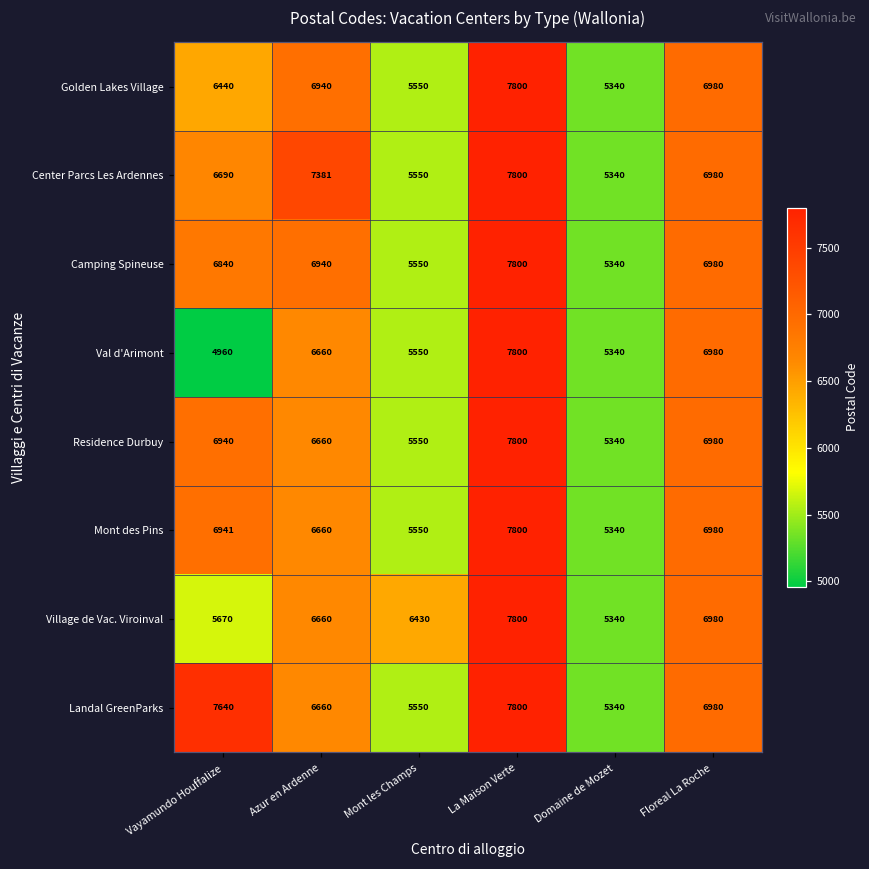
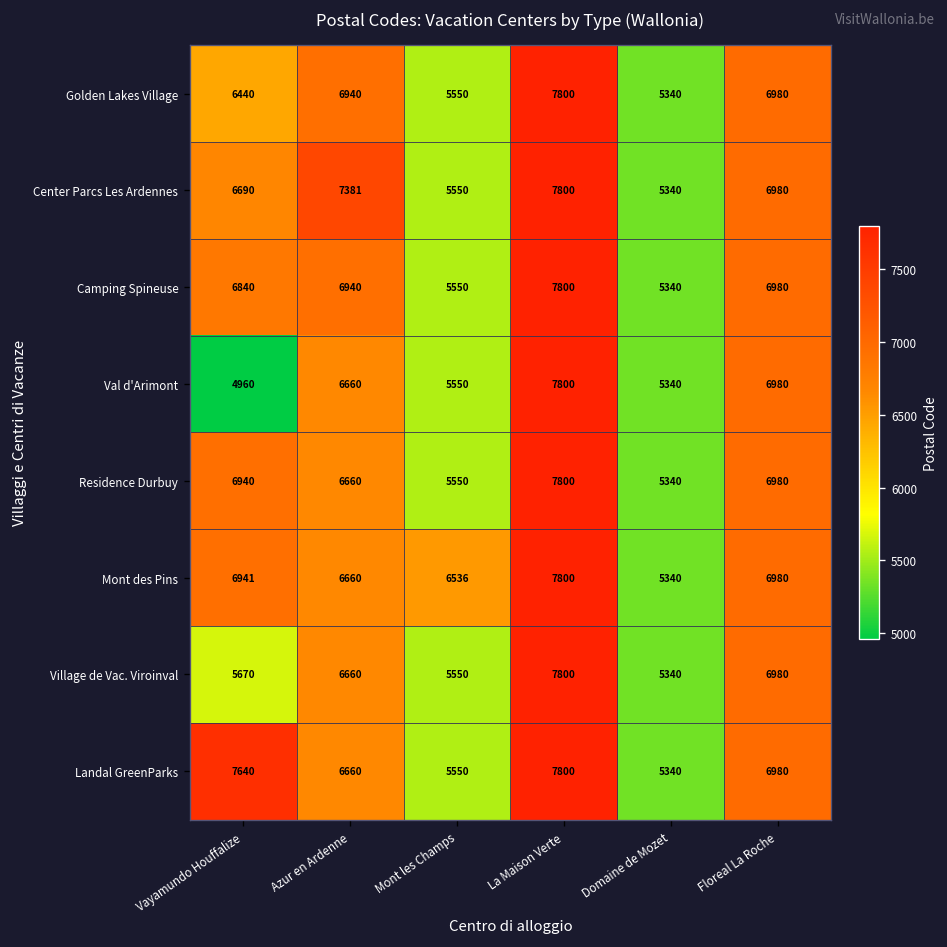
  {
    "Golden Lakes Village": {
      "Vayamundo Houffalize": 6440,
      "Azur en Ardenne": 6940,
      "Mont les Champs": 5550,
      "La Maison Verte": 7800,
      "Domaine de Mozet": 5340,
      "Floreal La Roche": 6980
    },
    "Center Parcs Les Ardennes": {
      "Vayamundo Houffalize": 6690,
      "Azur en Ardenne": 7381,
      "Mont les Champs": 5550,
      "La Maison Verte": 7800,
      "Domaine de Mozet": 5340,
      "Floreal La Roche": 6980
    },
    "Camping Spineuse": {
      "Vayamundo Houffalize": 6840,
      "Azur en Ardenne": 6940,
      "Mont les Champs": 5550,
      "La Maison Verte": 7800,
      "Domaine de Mozet": 5340,
      "Floreal La Roche": 6980
    },
    "Val d'Arimont": {
      "Vayamundo Houffalize": 4960,
      "Azur en Ardenne": 6660,
      "Mont les Champs": 5550,
      "La Maison Verte": 7800,
      "Domaine de Mozet": 5340,
      "Floreal La Roche": 6980
    },
    "Residence Durbuy": {
      "Vayamundo Houffalize": 6940,
      "Azur en Ardenne": 6660,
      "Mont les Champs": 5550,
      "La Maison Verte": 7800,
      "Domaine de Mozet": 5340,
      "Floreal La Roche": 6980
    },
    "Mont des Pins": {
      "Vayamundo Houffalize": 6941,
      "Azur en Ardenne": 6660,
-     "Mont les Champs": 5550,
+     "Mont les Champs": 6536,
      "La Maison Verte": 7800,
      "Domaine de Mozet": 5340,
      "Floreal La Roche": 6980
    },
    "Village de Vac. Viroinval": {
      "Vayamundo Houffalize": 5670,
      "Azur en Ardenne": 6660,
-     "Mont les Champs": 6430,
+     "Mont les Champs": 5550,
      "La Maison Verte": 7800,
      "Domaine de Mozet": 5340,
      "Floreal La Roche": 6980
    },
    "Landal GreenParks": {
      "Vayamundo Houffalize": 7640,
      "Azur en Ardenne": 6660,
      "Mont les Champs": 5550,
      "La Maison Verte": 7800,
      "Domaine de Mozet": 5340,
      "Floreal La Roche": 6980
    }
  }
